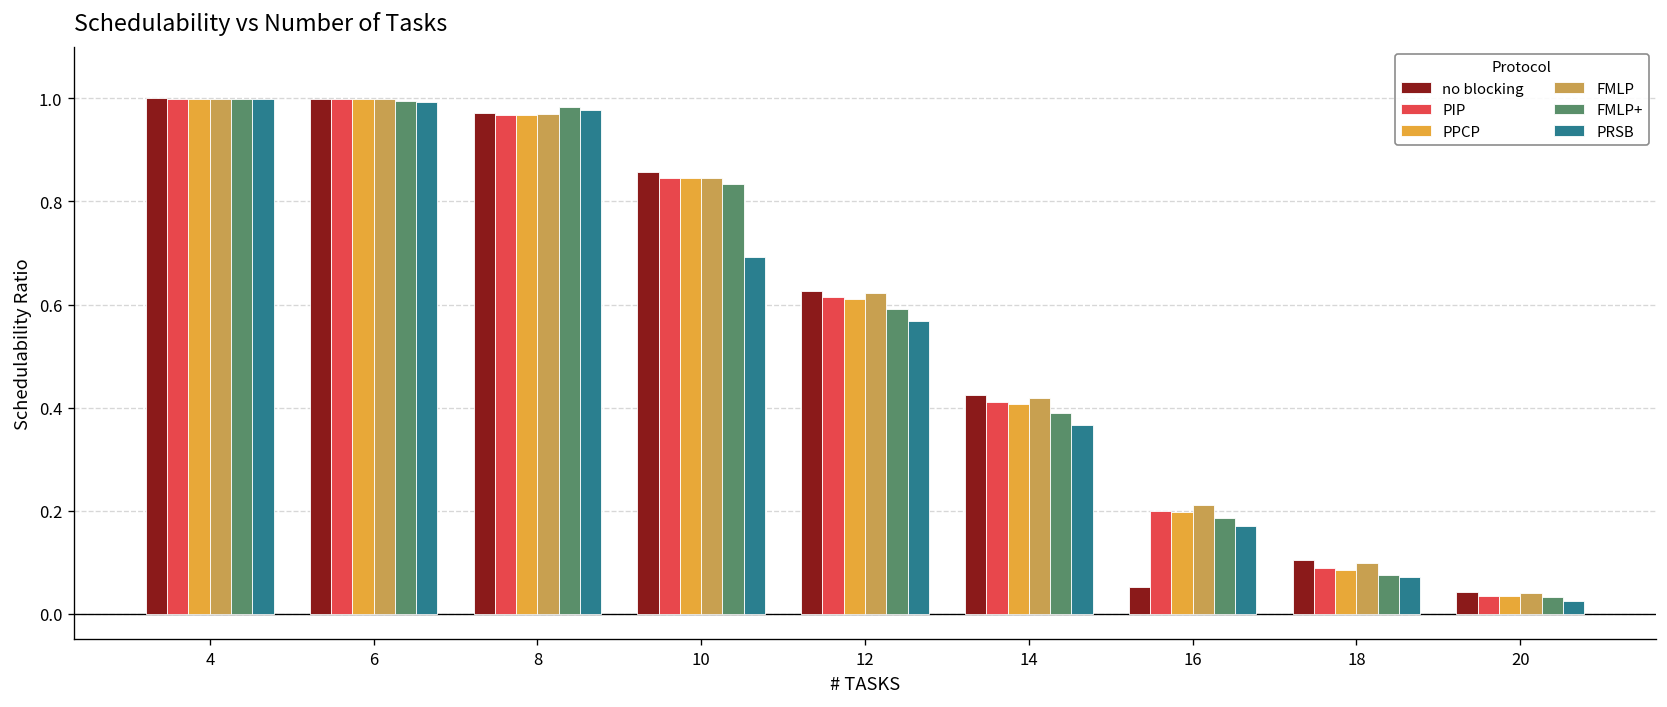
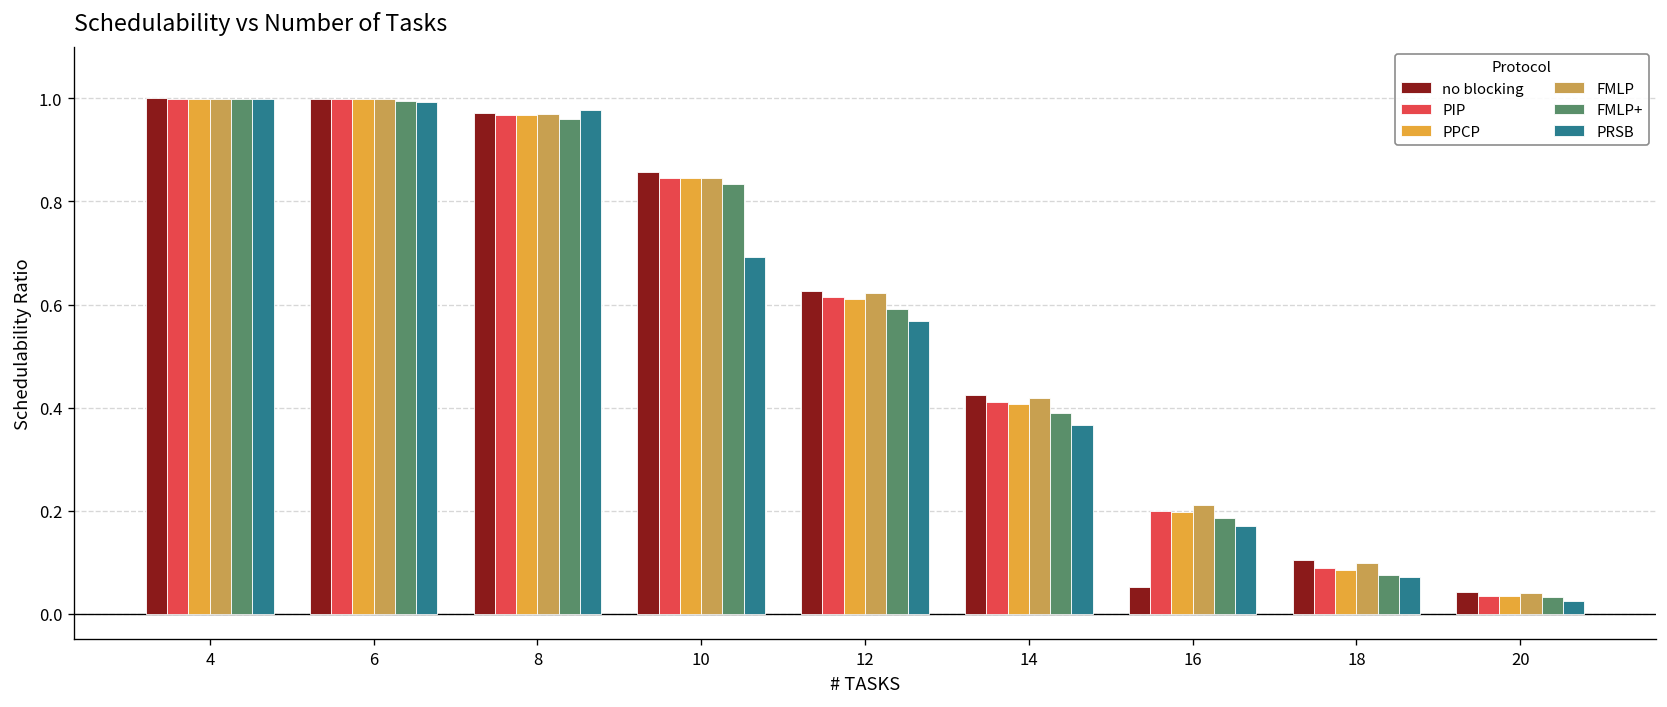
  {
    "no blocking": {
      "4": 1.00,
      "6": 1.00,
      "8": 0.97,
      "10": 0.86,
      "12": 0.63,
      "14": 0.42,
      "16": 0.05,
      "18": 0.10,
      "20": 0.04
    },
    "PIP": {
      "4": 1.00,
      "6": 1.00,
      "8": 0.97,
      "10": 0.85,
      "12": 0.61,
      "14": 0.41,
      "16": 0.20,
      "18": 0.09,
      "20": 0.04
    },
    "FMLP+": {
      "4": 1.00,
      "6": 0.99,
-     "8": 0.98,
+     "8": 0.96,
      "10": 0.83,
      "12": 0.59,
      "14": 0.39,
      "16": 0.19,
      "18": 0.08,
      "20": 0.03
    },
    "PRSB": {
      "4": 1.00,
      "6": 0.99,
      "8": 0.98,
      "10": 0.69,
      "12": 0.57,
      "14": 0.37,
      "16": 0.17,
      "18": 0.07,
      "20": 0.02
    }
  }
